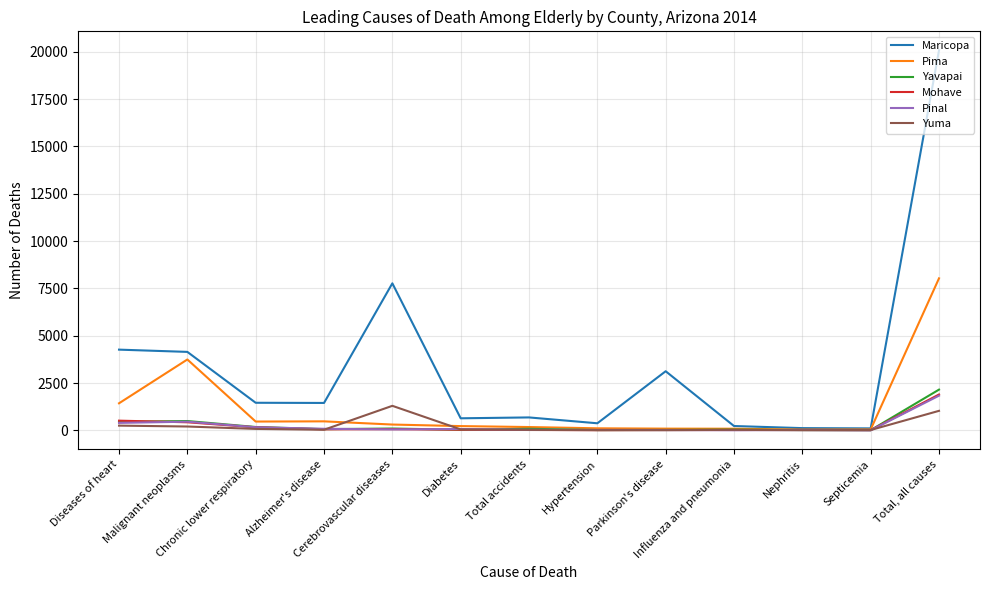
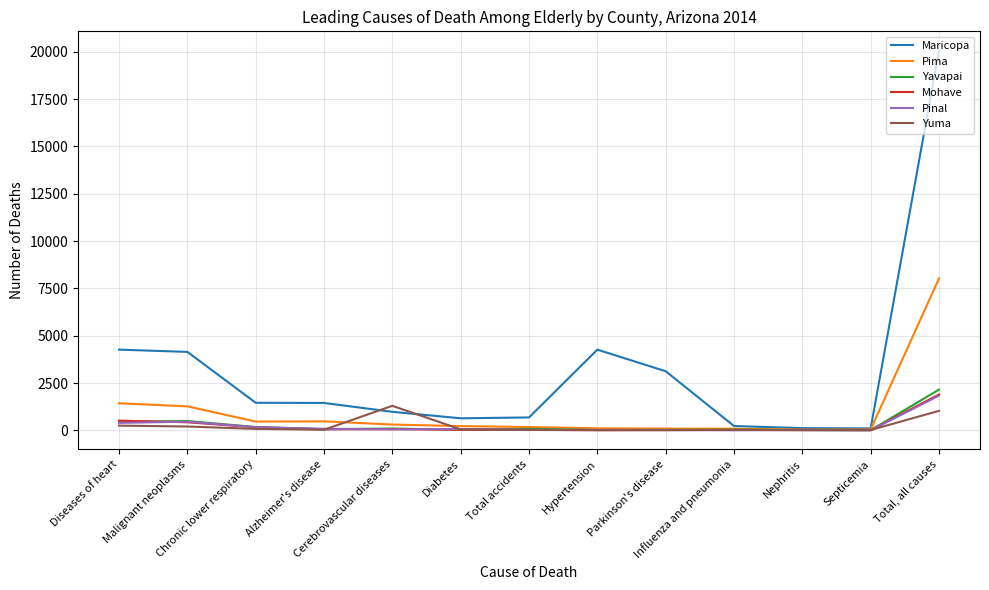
  {
    "Maricopa": {
      "Diseases of heart": 4300,
      "Malignant neoplasms": 4100,
      "Chronic lower respiratory": 1500,
      "Alzheimer's disease": 1500,
-     "Cerebrovascular diseases": 7800,
+     "Cerebrovascular diseases": 1000,
      "Diabetes": 600,
      "Total accidents": 700,
-     "Hypertension": 400,
+     "Hypertension": 4300,
      "Parkinson's disease": 3100,
      "Influenza and pneumonia": 200
    },
    "Pima": {
      "Diseases of heart": 1400,
-     "Malignant neoplasms": 3700,
+     "Malignant neoplasms": 1300,
      "Chronic lower respiratory": 500,
      "Alzheimer's disease": 500,
      "Cerebrovascular diseases": 300,
      "Diabetes": 200,
      "Total, all causes": 8000
    },
    "Yavapai": {
      "Total, all causes": 2200
    },
    "Yuma": {
      "Diseases of heart": 300,
      "Malignant neoplasms": 200,
      "Cerebrovascular diseases": 1300,
      "Total, all causes": 1000
    }
  }
